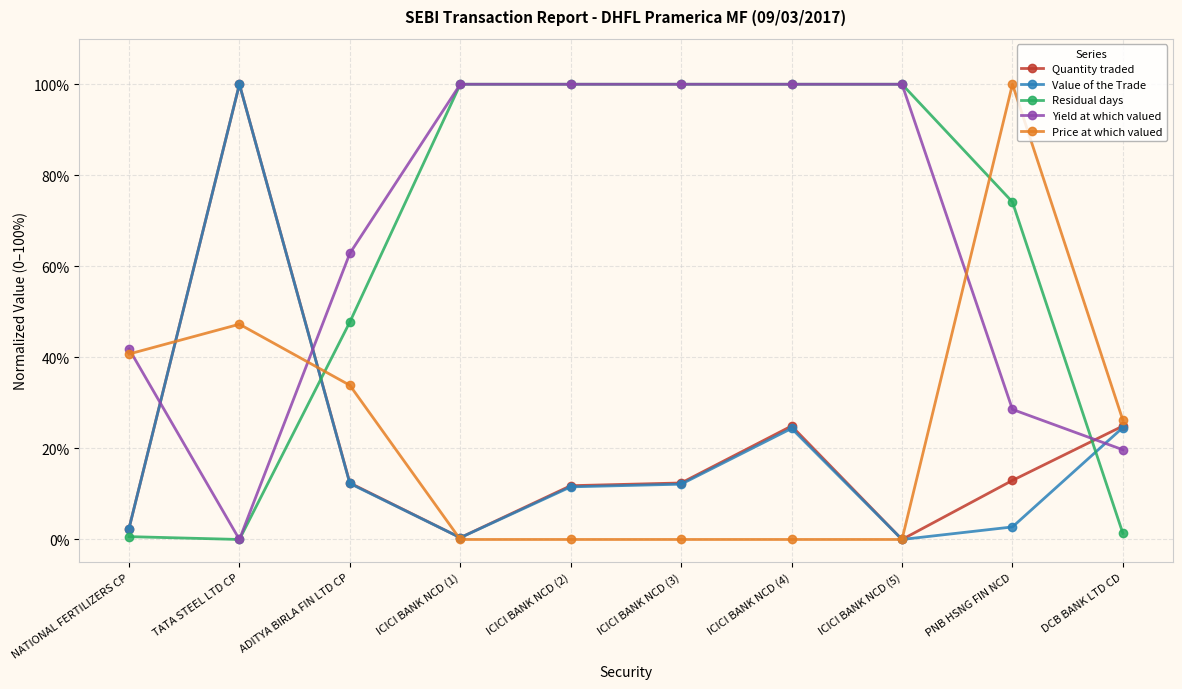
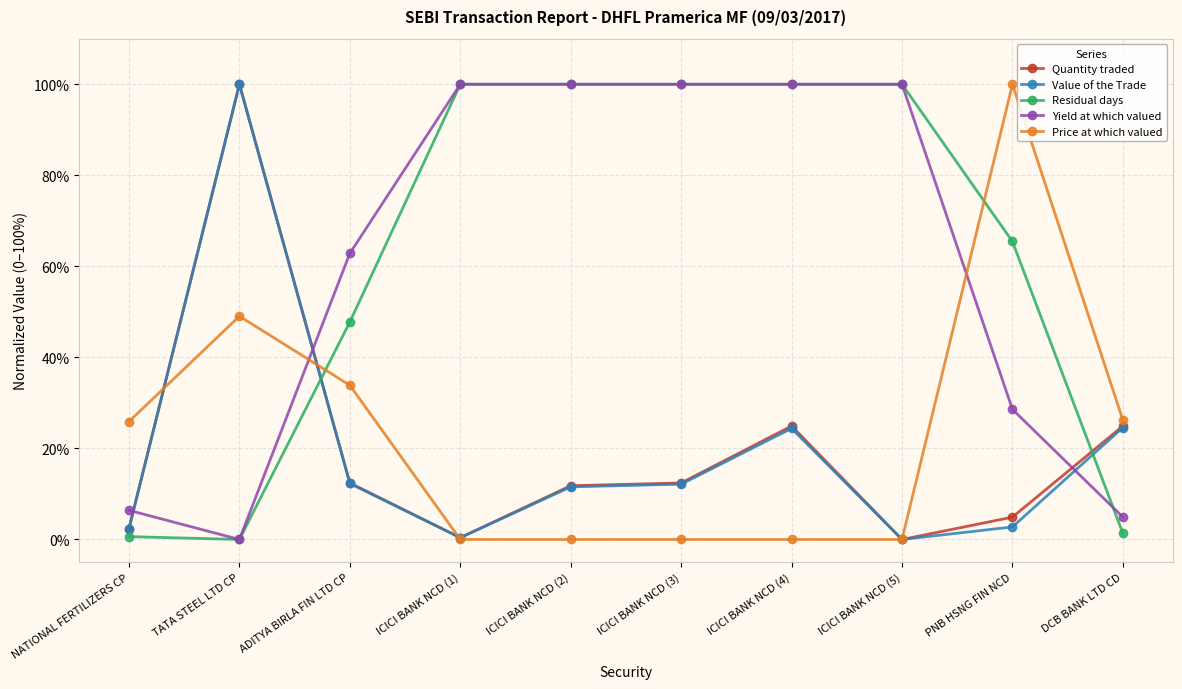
  {
    "Quantity traded": {
-     "PNB HSNG FIN NCD": "13%"
+     "PNB HSNG FIN NCD": "5%"
    },
    "Value of the Trade": {
      "PNB HSNG FIN NCD": "3%"
    },
    "Residual days": {
      "NATIONAL FERTILIZERS CP": "1%",
      "ADITYA BIRLA FIN LTD CP": "48%",
-     "PNB HSNG FIN NCD": "74%",
+     "PNB HSNG FIN NCD": "65%",
      "DCB BANK LTD CD": "1%"
    },
    "Yield at which valued": {
-     "NATIONAL FERTILIZERS CP": "42%",
+     "NATIONAL FERTILIZERS CP": "6%",
      "ADITYA BIRLA FIN LTD CP": "63%",
      "PNB HSNG FIN NCD": "29%",
-     "DCB BANK LTD CD": "20%"
+     "DCB BANK LTD CD": "5%"
    },
    "Price at which valued": {
-     "NATIONAL FERTILIZERS CP": "41%",
-     "TATA STEEL LTD CP": "47%",
+     "NATIONAL FERTILIZERS CP": "26%",
+     "TATA STEEL LTD CP": "49%",
      "ADITYA BIRLA FIN LTD CP": "34%",
      "ICICI BANK NCD (2)": "0%",
      "ICICI BANK NCD (3)": "0%",
      "ICICI BANK NCD (4)": "0%",
      "PNB HSNG FIN NCD": "100%",
      "DCB BANK LTD CD": "26%"
    }
  }
